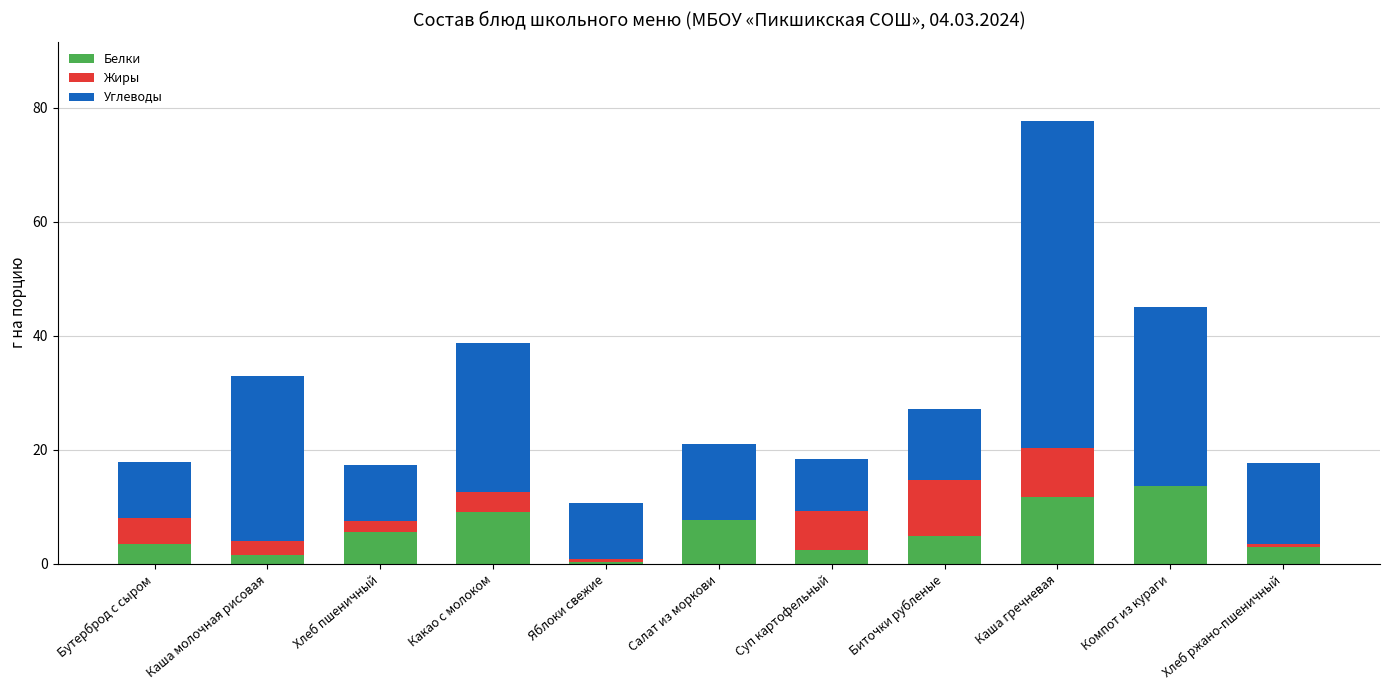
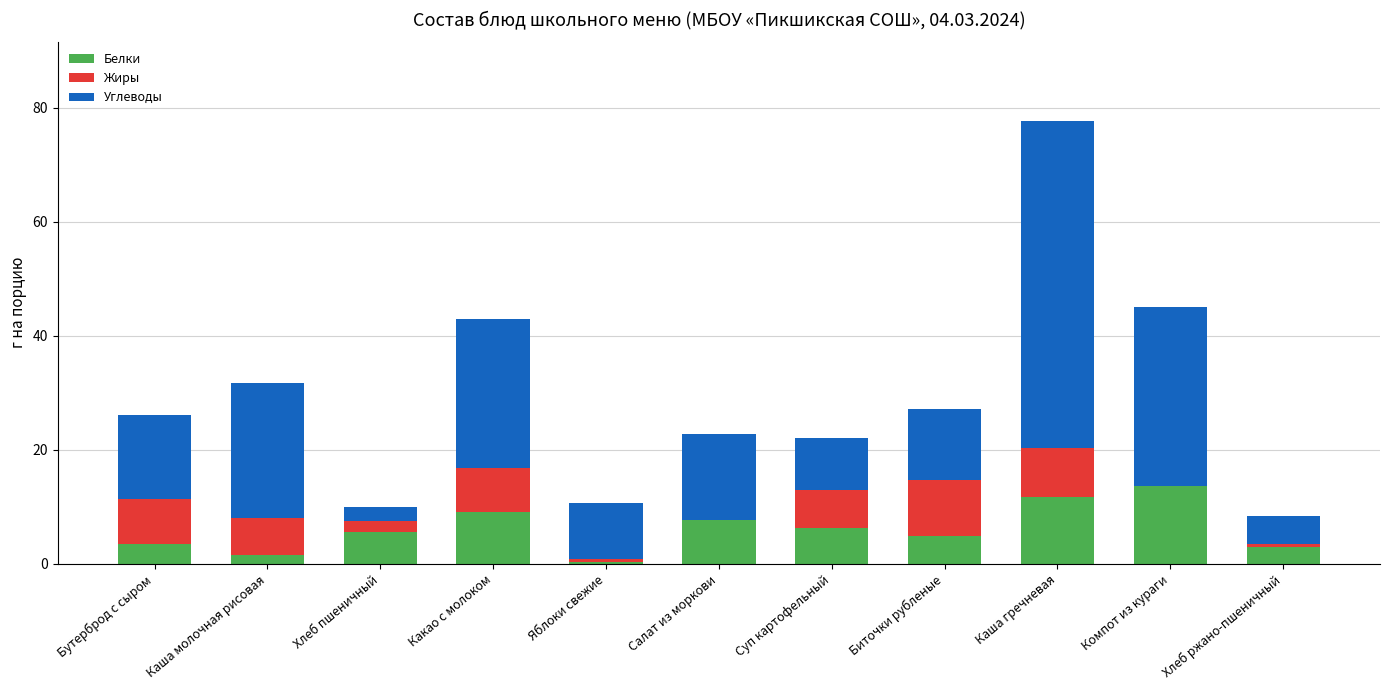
  {
    "Белки": {
      "Бутерброд с сыром": 4,
      "Каша молочная рисовая": 2,
      "Хлеб пшеничный": 6,
      "Какао с молоком": 9,
      "Салат из моркови": 8,
-     "Суп картофельный": 3,
+     "Суп картофельный": 6,
      "Биточки рубленые": 5,
      "Каша гречневая": 12,
      "Компот из кураги": 14,
      "Хлеб ржано-пшеничный": 3
    },
    "Жиры": {
-     "Бутерброд с сыром": 5,
-     "Каша молочная рисовая": 2,
+     "Бутерброд с сыром": 8,
+     "Каша молочная рисовая": 6,
      "Хлеб пшеничный": 2,
-     "Какао с молоком": 3,
+     "Какао с молоком": 8,
      "Суп картофельный": 7,
      "Биточки рубленые": 10,
      "Каша гречневая": 9,
      "Компот из кураги": 0,
      "Хлеб ржано-пшеничный": 1
    },
    "Углеводы": {
-     "Бутерброд с сыром": 10,
-     "Каша молочная рисовая": 29,
-     "Хлеб пшеничный": 10,
+     "Бутерброд с сыром": 15,
+     "Каша молочная рисовая": 24,
+     "Хлеб пшеничный": 2,
      "Какао с молоком": 26,
      "Яблоки свежие": 10,
-     "Салат из моркови": 13,
+     "Салат из моркови": 15,
      "Суп картофельный": 9,
      "Биточки рубленые": 13,
      "Каша гречневая": 57,
      "Компот из кураги": 31,
-     "Хлеб ржано-пшеничный": 14
+     "Хлеб ржано-пшеничный": 5
    }
  }
